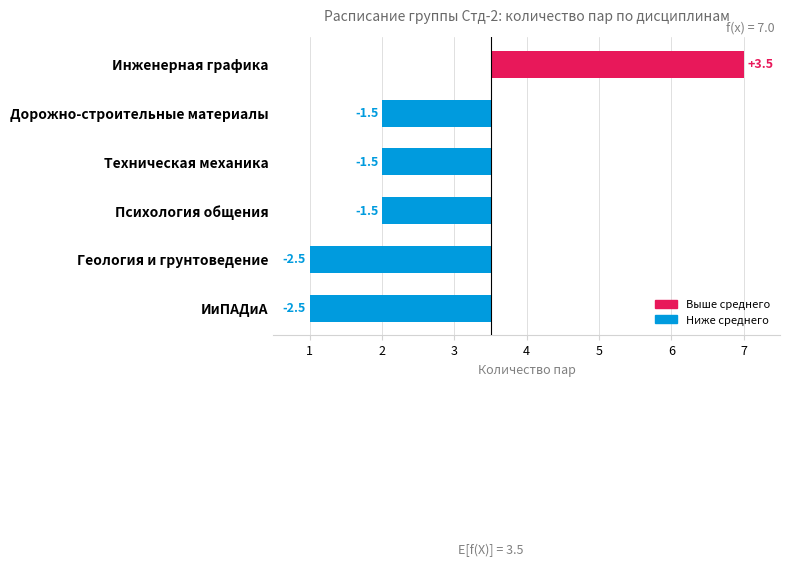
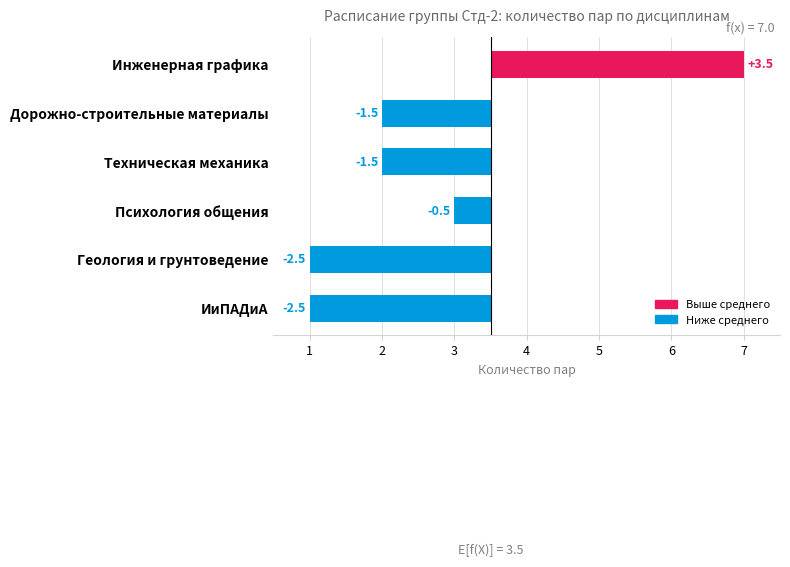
  {
    "Инженерная графика": "+3.5",
    "Дорожно-строительные материалы": "-1.5",
    "Техническая механика": "-1.5",
-   "Психология общения": "-1.5",
+   "Психология общения": "-0.5",
    "Геология и грунтоведение": "-2.5",
    "ИиПАДиА": "-2.5"
  }
